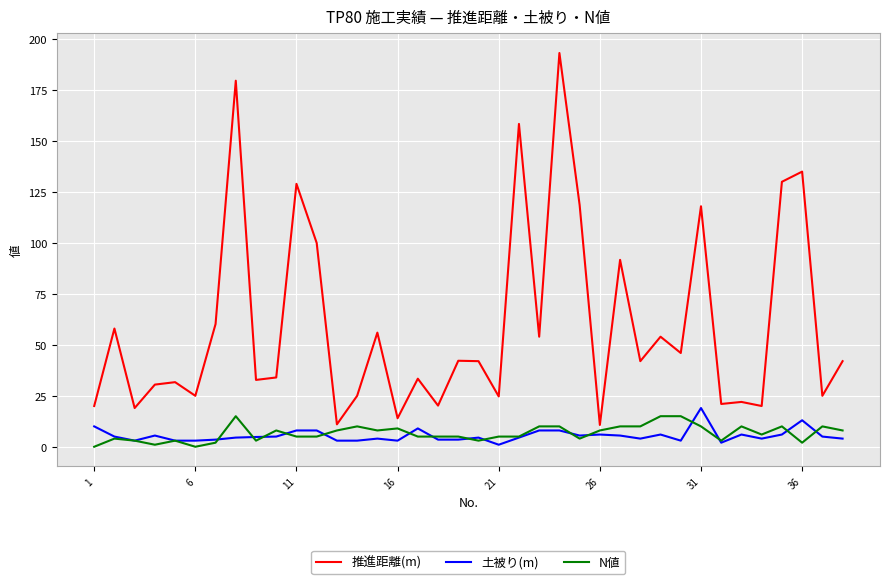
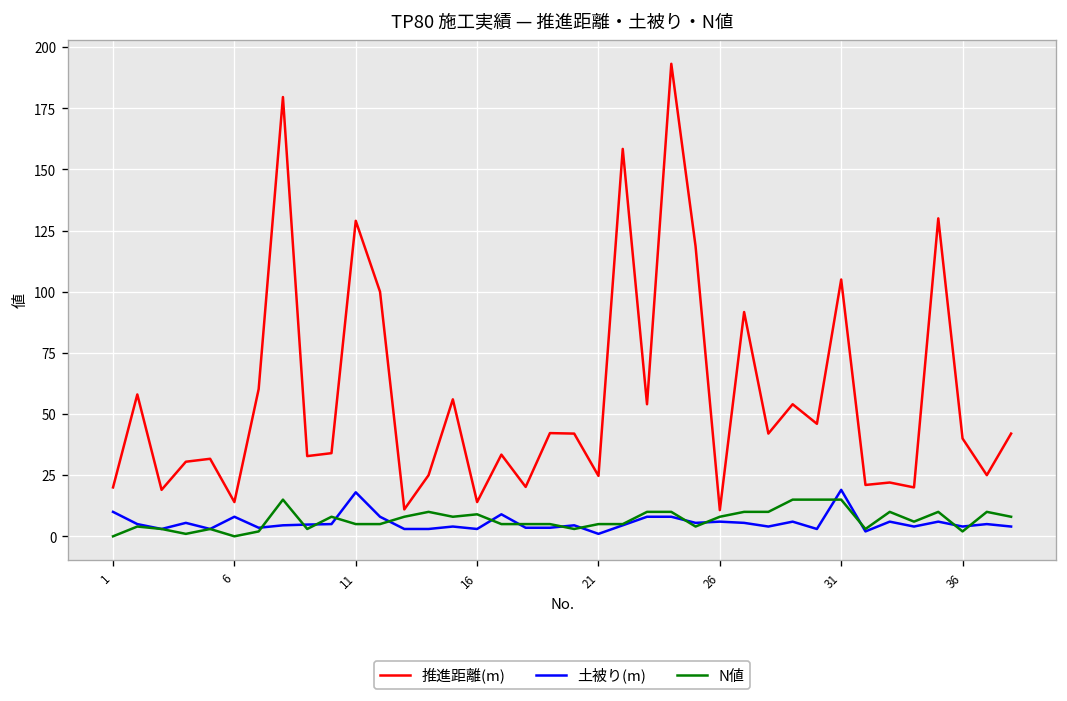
  {
    "推進距離(m)": {
      "1": 20,
-     "6": 25,
+     "6": 14,
      "11": 129,
      "16": 14,
      "21": 25,
      "26": 11,
-     "31": 118,
-     "36": 135
+     "31": 105,
+     "36": 40
    },
    "土被り(m)": {
      "1": 10,
-     "6": 3,
-     "11": 8,
+     "6": 8,
+     "11": 18,
      "16": 3,
      "21": 1,
      "26": 6,
      "31": 19,
-     "36": 13
+     "36": 4
    },
    "N値": {
      "1": 0,
      "6": 0,
      "11": 5,
      "16": 9,
      "21": 5,
      "26": 8,
-     "31": 10,
+     "31": 15,
      "36": 2
    }
  }
